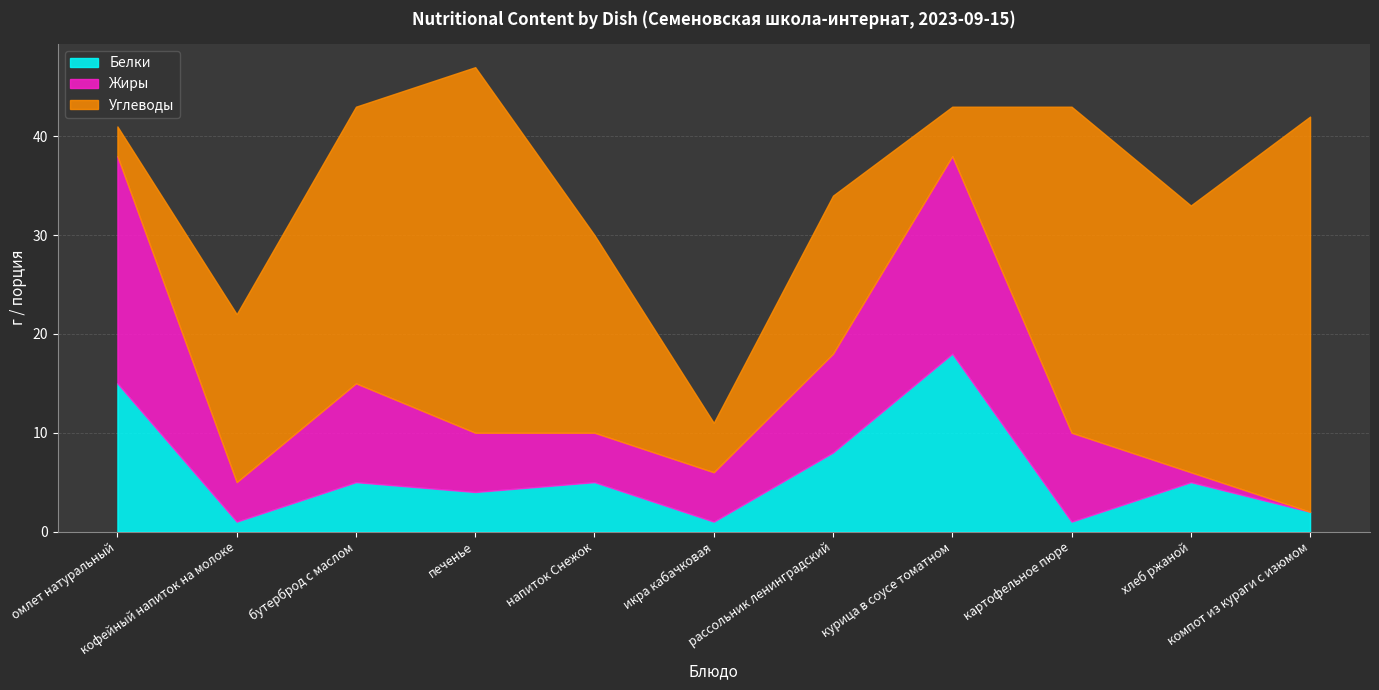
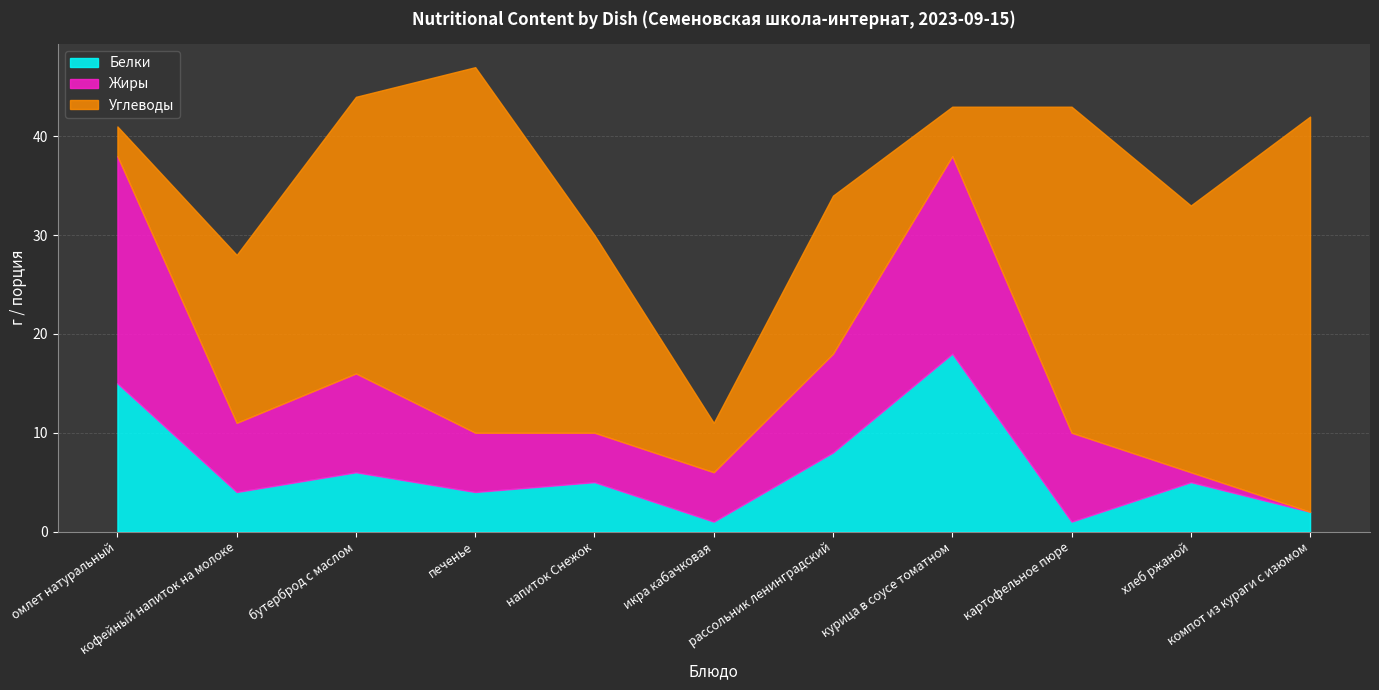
  {
    "Белки": {
      "омлет натуральный": 15,
-     "кофейный напиток на молоке": 1,
-     "бутерброд с маслом": 5,
+     "кофейный напиток на молоке": 4,
+     "бутерброд с маслом": 6,
      "печенье": 4,
      "напиток Снежок": 5,
      "икра кабачковая": 1,
      "рассольник ленинградский": 8,
      "курица в соусе томатном": 18,
      "картофельное пюре": 1,
      "хлеб ржаной": 5
    },
    "Жиры": {
      "омлет натуральный": 23,
-     "кофейный напиток на молоке": 4,
+     "кофейный напиток на молоке": 7,
      "бутерброд с маслом": 10,
      "печенье": 6,
      "напиток Снежок": 5,
      "икра кабачковая": 5,
      "рассольник ленинградский": 10,
      "курица в соусе томатном": 20,
      "картофельное пюре": 9,
      "хлеб ржаной": 1
    },
    "Углеводы": {
      "омлет натуральный": 3,
      "кофейный напиток на молоке": 17,
      "бутерброд с маслом": 28,
      "печенье": 37,
      "напиток Снежок": 20,
      "икра кабачковая": 5,
      "рассольник ленинградский": 16,
      "курица в соусе томатном": 5,
      "картофельное пюре": 33,
      "хлеб ржаной": 27,
      "компот из кураги с изюмом": 40
    }
  }
